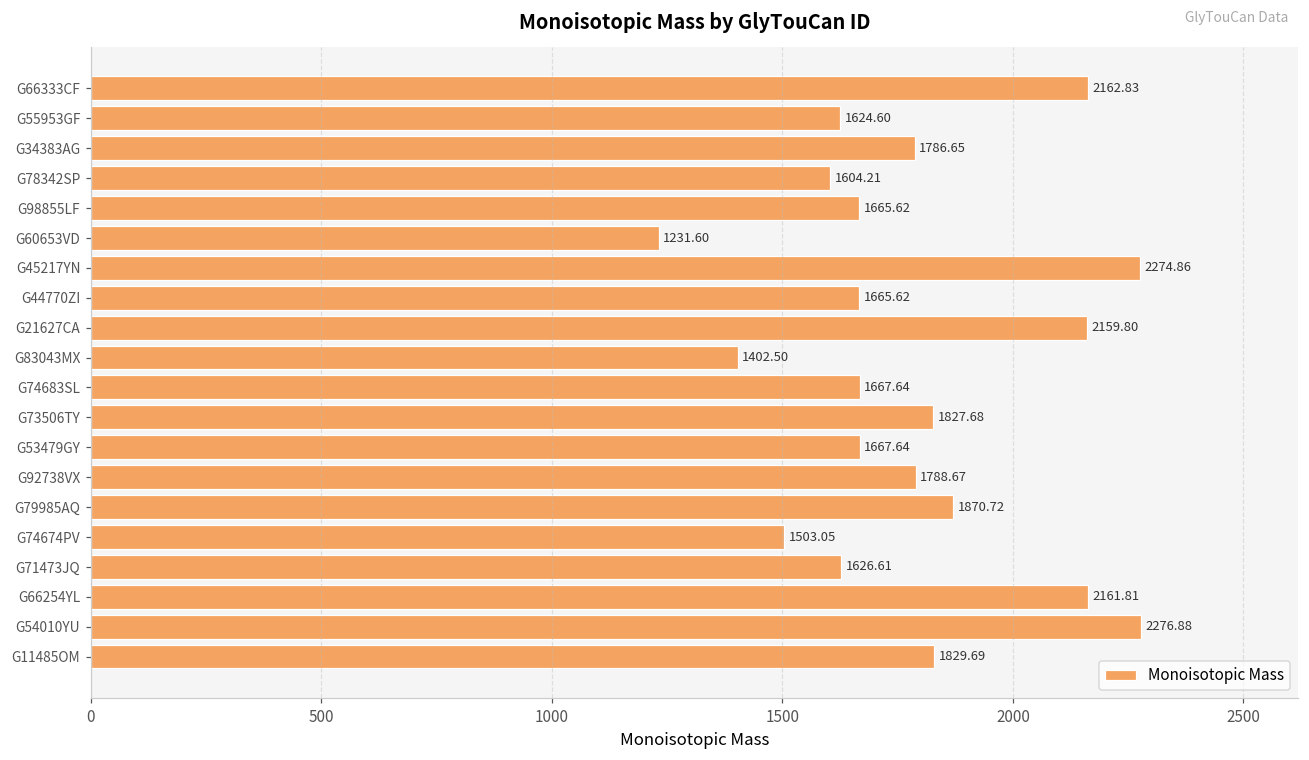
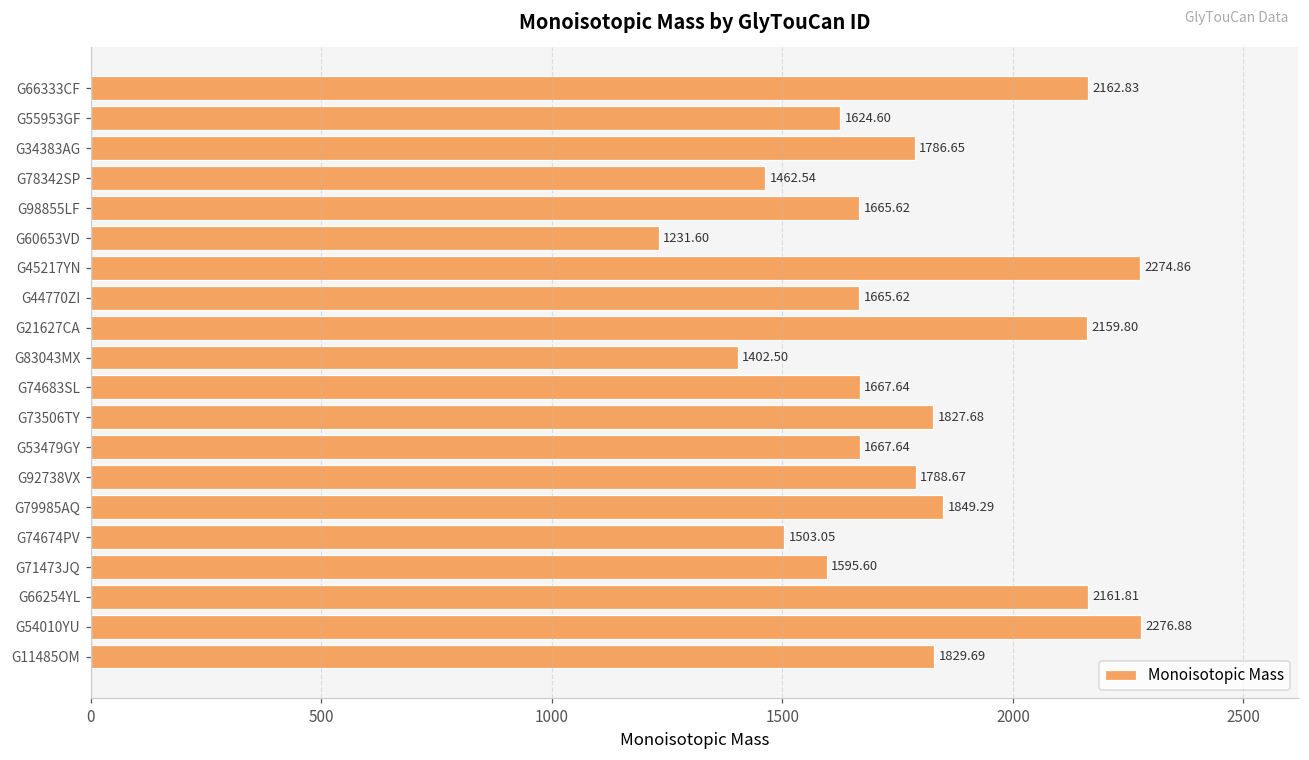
  {
    "G66333CF": 2162.83,
    "G55953GF": 1624.60,
    "G34383AG": 1786.65,
-   "G78342SP": 1604.21,
+   "G78342SP": 1462.54,
    "G98855LF": 1665.62,
    "G60653VD": 1231.60,
    "G45217YN": 2274.86,
    "G44770ZI": 1665.62,
    "G21627CA": 2159.80,
    "G83043MX": 1402.50,
    "G74683SL": 1667.64,
    "G73506TY": 1827.68,
    "G53479GY": 1667.64,
    "G92738VX": 1788.67,
-   "G79985AQ": 1870.72,
+   "G79985AQ": 1849.29,
    "G74674PV": 1503.05,
-   "G71473JQ": 1626.61,
+   "G71473JQ": 1595.60,
    "G66254YL": 2161.81,
    "G54010YU": 2276.88,
    "G11485OM": 1829.69
  }
